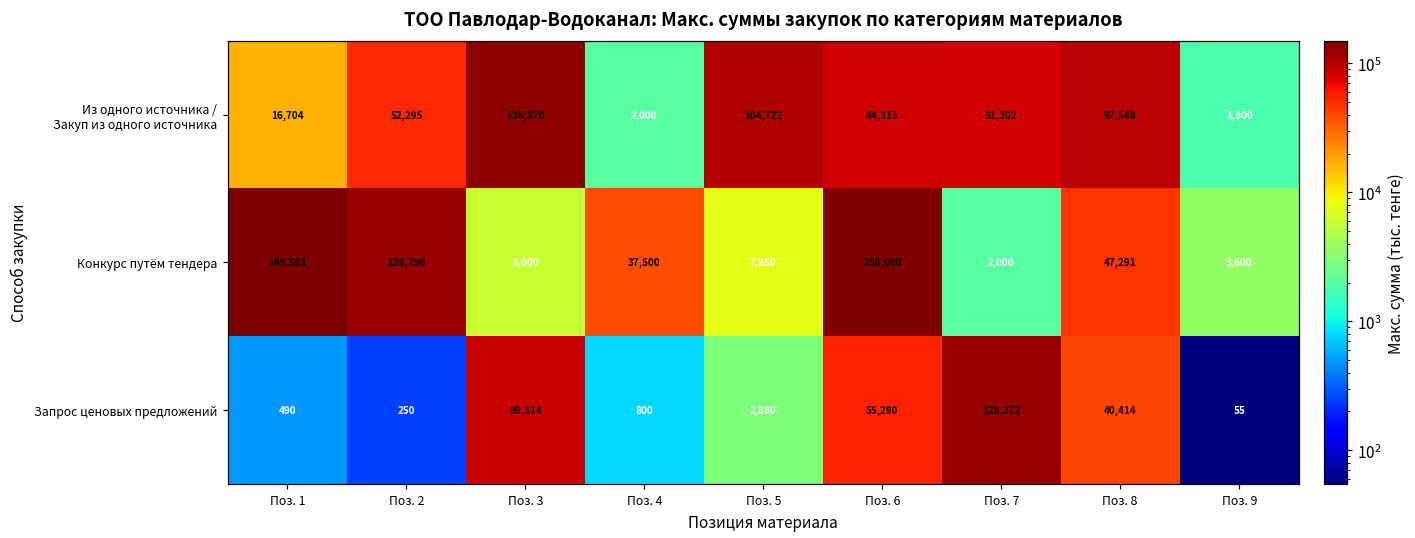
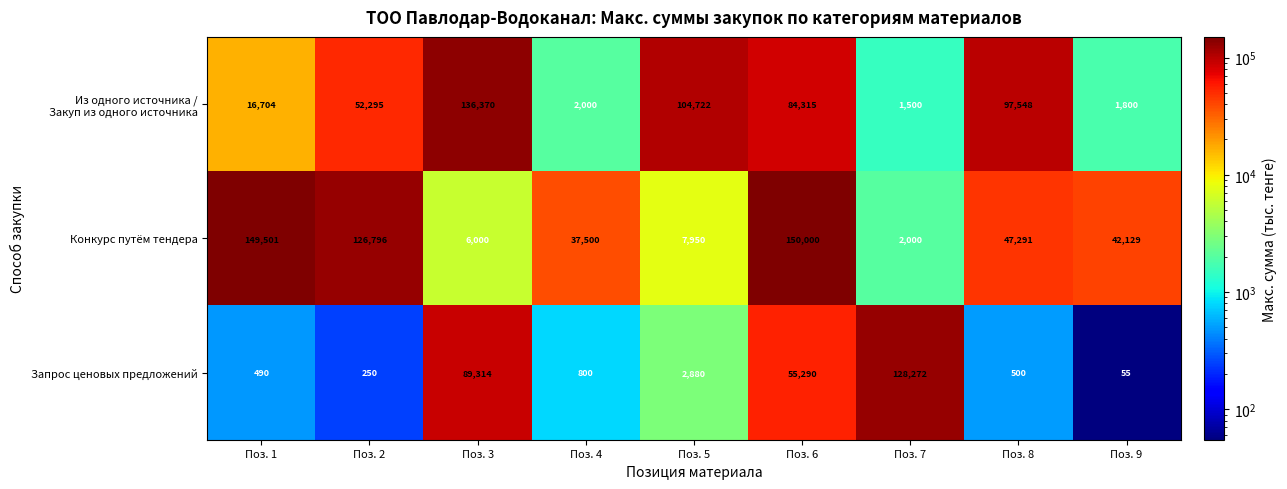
  {
    "Из одного источника / Закуп из одного источника": {
      "Поз. 1": "16,704",
      "Поз. 2": "52,295",
      "Поз. 3": "136,370",
      "Поз. 4": "2,000",
      "Поз. 5": "104,722",
      "Поз. 6": "84,315",
-     "Поз. 7": "81,302",
+     "Поз. 7": "1,500",
      "Поз. 8": "97,548",
      "Поз. 9": "1,800"
    },
    "Конкурс путём тендера": {
      "Поз. 1": "149,501",
      "Поз. 2": "126,796",
      "Поз. 3": "6,000",
      "Поз. 4": "37,500",
      "Поз. 5": "7,950",
      "Поз. 6": "150,000",
      "Поз. 7": "2,000",
      "Поз. 8": "47,291",
-     "Поз. 9": "3,600"
+     "Поз. 9": "42,129"
    },
    "Запрос ценовых предложений": {
      "Поз. 1": "490",
      "Поз. 2": "250",
      "Поз. 3": "89,314",
      "Поз. 4": "800",
      "Поз. 5": "2,880",
      "Поз. 6": "55,290",
      "Поз. 7": "128,272",
-     "Поз. 8": "40,414",
+     "Поз. 8": "500",
      "Поз. 9": "55"
    }
  }
